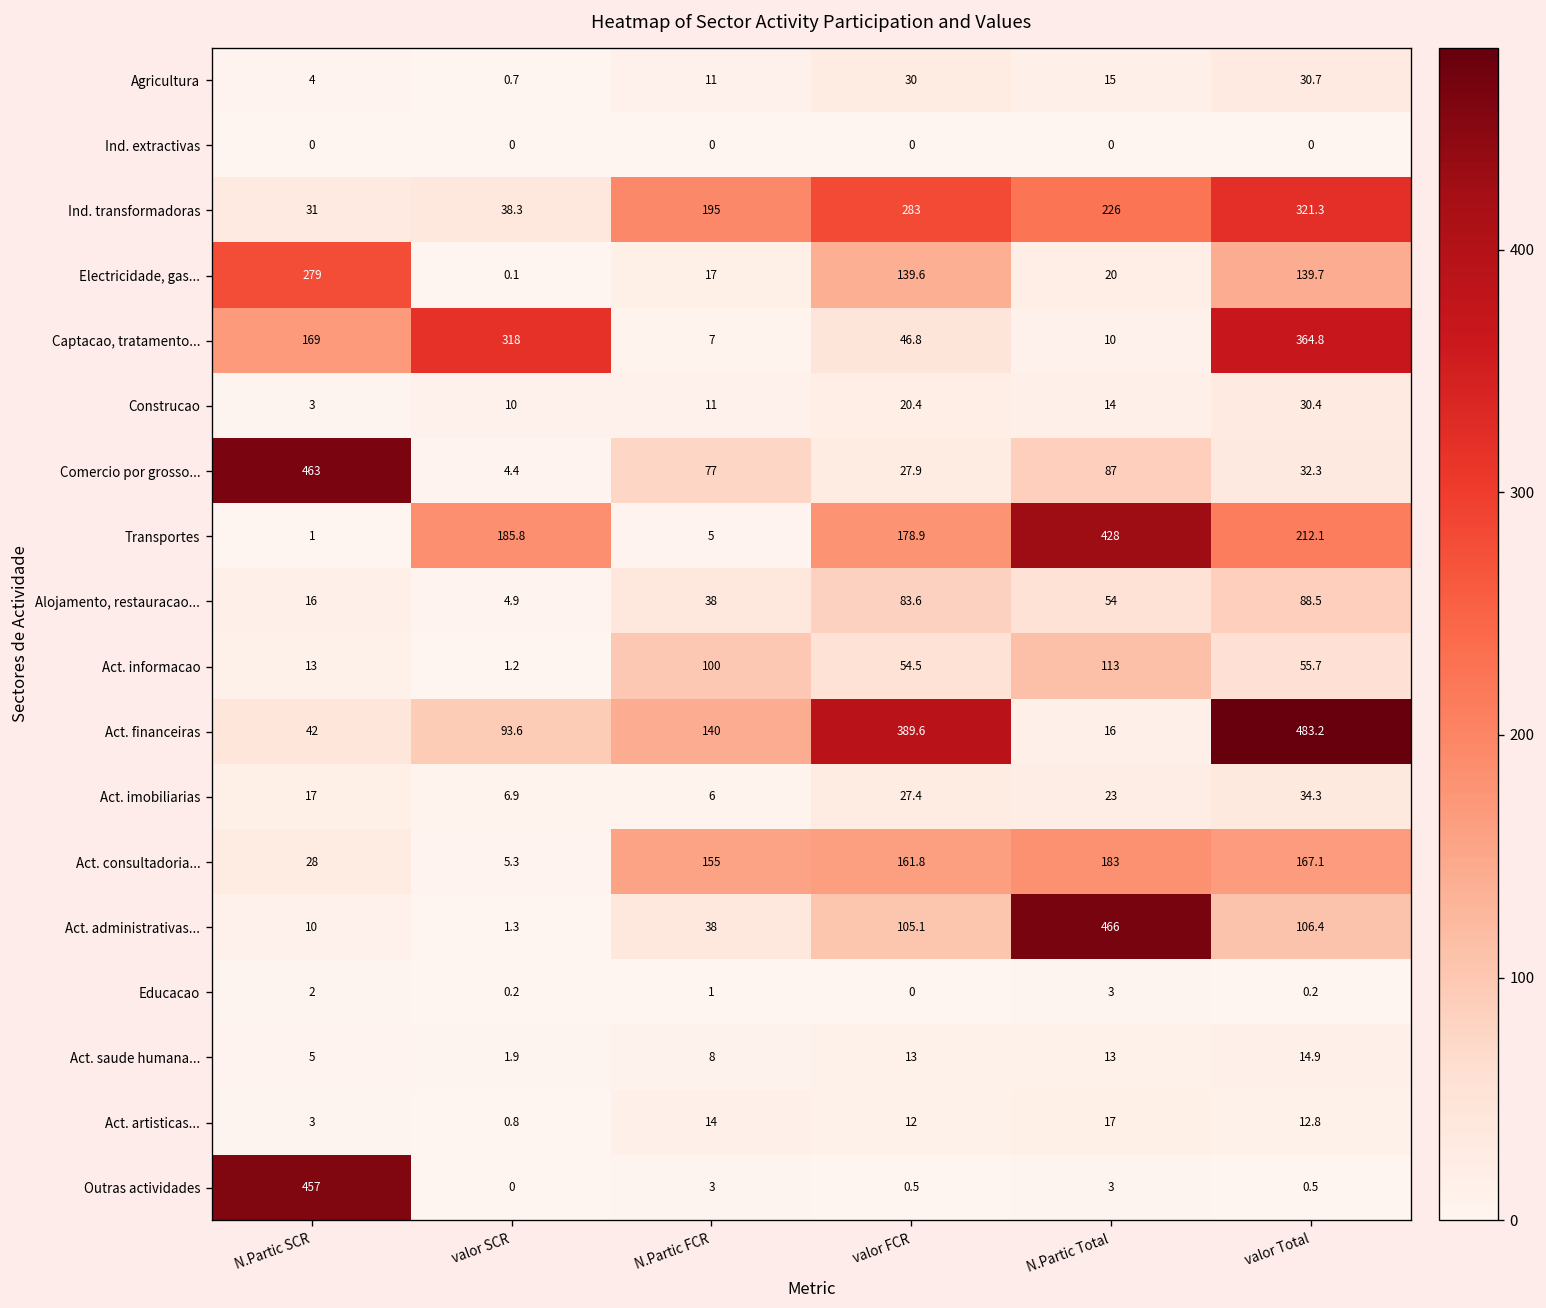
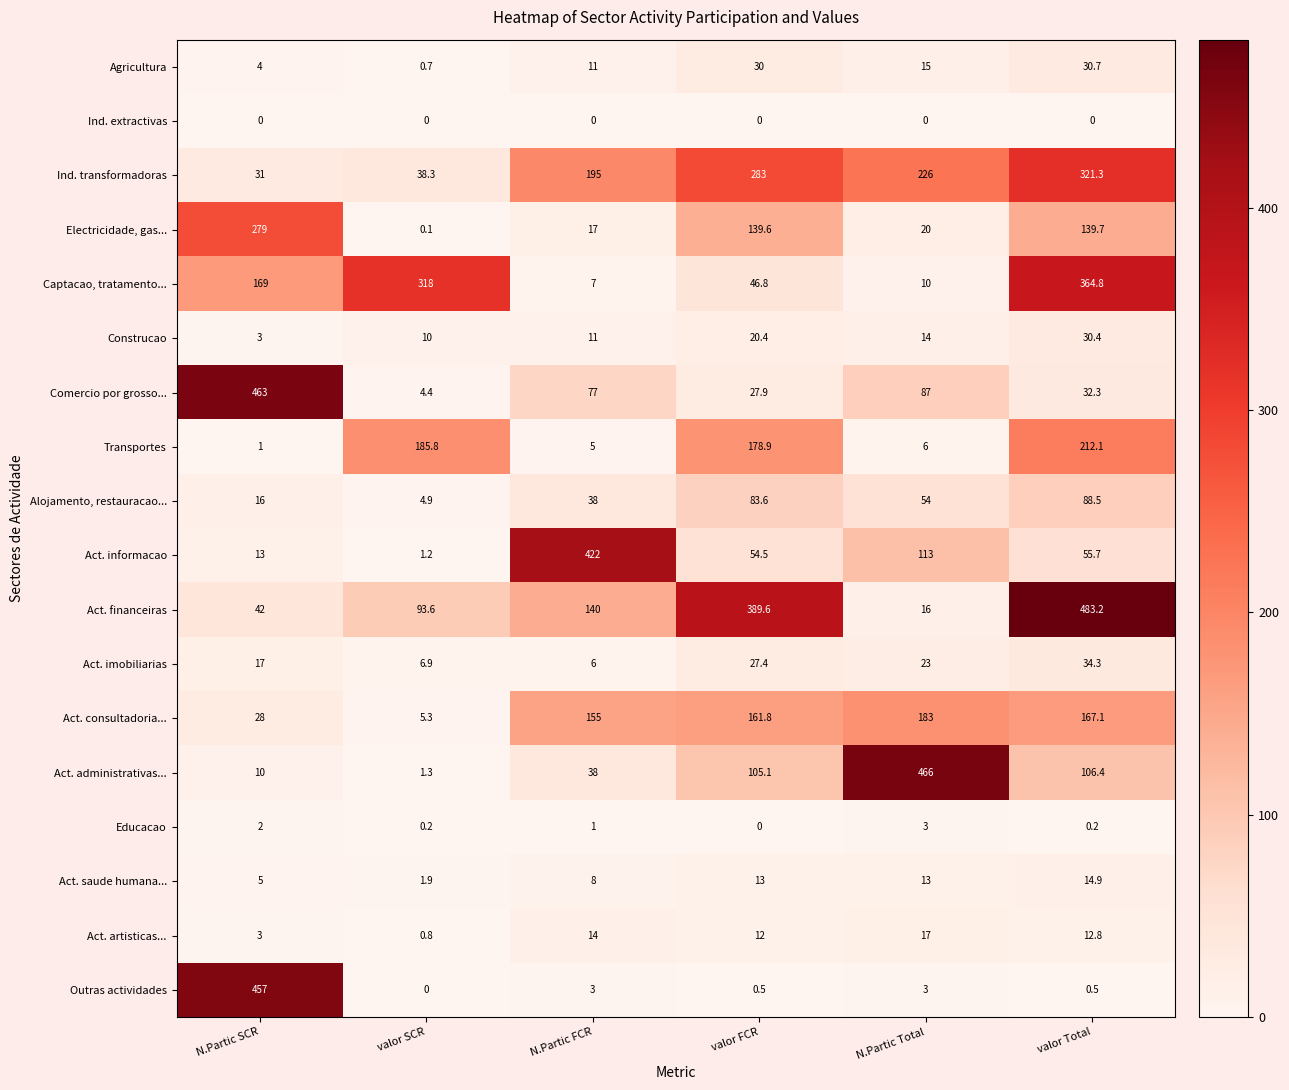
  {
    "Agricultura": {
      "N.Partic SCR": 4,
      "valor SCR": 0.7,
      "N.Partic FCR": 11,
      "valor FCR": 30,
      "N.Partic Total": 15,
      "valor Total": 30.7
    },
    "Ind. extractivas": {
      "N.Partic SCR": 0,
      "valor SCR": 0,
      "N.Partic FCR": 0,
      "valor FCR": 0,
      "N.Partic Total": 0,
      "valor Total": 0
    },
    "Ind. transformadoras": {
      "N.Partic SCR": 31,
      "valor SCR": 38.3,
      "N.Partic FCR": 195,
      "valor FCR": 283,
      "N.Partic Total": 226,
      "valor Total": 321.3
    },
    "Electricidade, gas...": {
      "N.Partic SCR": 279,
      "valor SCR": 0.1,
      "N.Partic FCR": 17,
      "valor FCR": 139.6,
      "N.Partic Total": 20,
      "valor Total": 139.7
    },
    "Captacao, tratamento...": {
      "N.Partic SCR": 169,
      "valor SCR": 318,
      "N.Partic FCR": 7,
      "valor FCR": 46.8,
      "N.Partic Total": 10,
      "valor Total": 364.8
    },
    "Construcao": {
      "N.Partic SCR": 3,
      "valor SCR": 10,
      "N.Partic FCR": 11,
      "valor FCR": 20.4,
      "N.Partic Total": 14,
      "valor Total": 30.4
    },
    "Comercio por grosso...": {
      "N.Partic SCR": 463,
      "valor SCR": 4.4,
      "N.Partic FCR": 77,
      "valor FCR": 27.9,
      "N.Partic Total": 87,
      "valor Total": 32.3
    },
    "Transportes": {
      "N.Partic SCR": 1,
      "valor SCR": 185.8,
      "N.Partic FCR": 5,
      "valor FCR": 178.9,
-     "N.Partic Total": 428,
+     "N.Partic Total": 6,
      "valor Total": 212.1
    },
    "Alojamento, restauracao...": {
      "N.Partic SCR": 16,
      "valor SCR": 4.9,
      "N.Partic FCR": 38,
      "valor FCR": 83.6,
      "N.Partic Total": 54,
      "valor Total": 88.5
    },
    "Act. informacao": {
      "N.Partic SCR": 13,
      "valor SCR": 1.2,
-     "N.Partic FCR": 100,
+     "N.Partic FCR": 422,
      "valor FCR": 54.5,
      "N.Partic Total": 113,
      "valor Total": 55.7
    },
    "Act. financeiras": {
      "N.Partic SCR": 42,
      "valor SCR": 93.6,
      "N.Partic FCR": 140,
      "valor FCR": 389.6,
      "N.Partic Total": 16,
      "valor Total": 483.2
    },
    "Act. imobiliarias": {
      "N.Partic SCR": 17,
      "valor SCR": 6.9,
      "N.Partic FCR": 6,
      "valor FCR": 27.4,
      "N.Partic Total": 23,
      "valor Total": 34.3
    },
    "Act. consultadoria...": {
      "N.Partic SCR": 28,
      "valor SCR": 5.3,
      "N.Partic FCR": 155,
      "valor FCR": 161.8,
      "N.Partic Total": 183,
      "valor Total": 167.1
    },
    "Act. administrativas...": {
      "N.Partic SCR": 10,
      "valor SCR": 1.3,
      "N.Partic FCR": 38,
      "valor FCR": 105.1,
      "N.Partic Total": 466,
      "valor Total": 106.4
    },
    "Educacao": {
      "N.Partic SCR": 2,
      "valor SCR": 0.2,
      "N.Partic FCR": 1,
      "valor FCR": 0,
      "N.Partic Total": 3,
      "valor Total": 0.2
    },
    "Act. saude humana...": {
      "N.Partic SCR": 5,
      "valor SCR": 1.9,
      "N.Partic FCR": 8,
      "valor FCR": 13,
      "N.Partic Total": 13,
      "valor Total": 14.9
    },
    "Act. artisticas...": {
      "N.Partic SCR": 3,
      "valor SCR": 0.8,
      "N.Partic FCR": 14,
      "valor FCR": 12,
      "N.Partic Total": 17,
      "valor Total": 12.8
    },
    "Outras actividades": {
      "N.Partic SCR": 457,
      "valor SCR": 0,
      "N.Partic FCR": 3,
      "valor FCR": 0.5,
      "N.Partic Total": 3,
      "valor Total": 0.5
    }
  }
